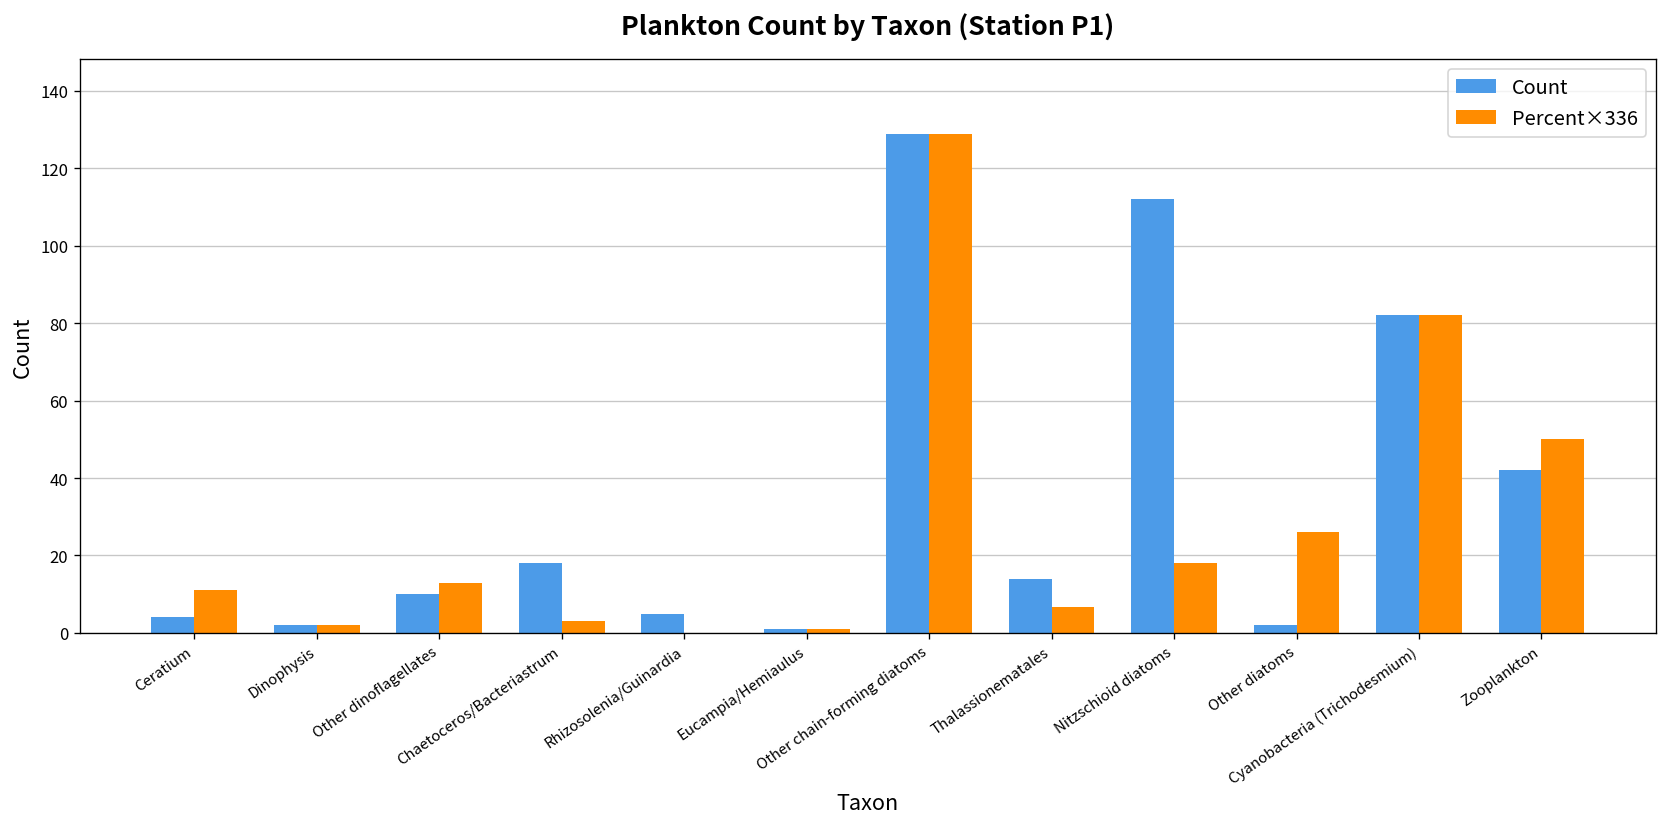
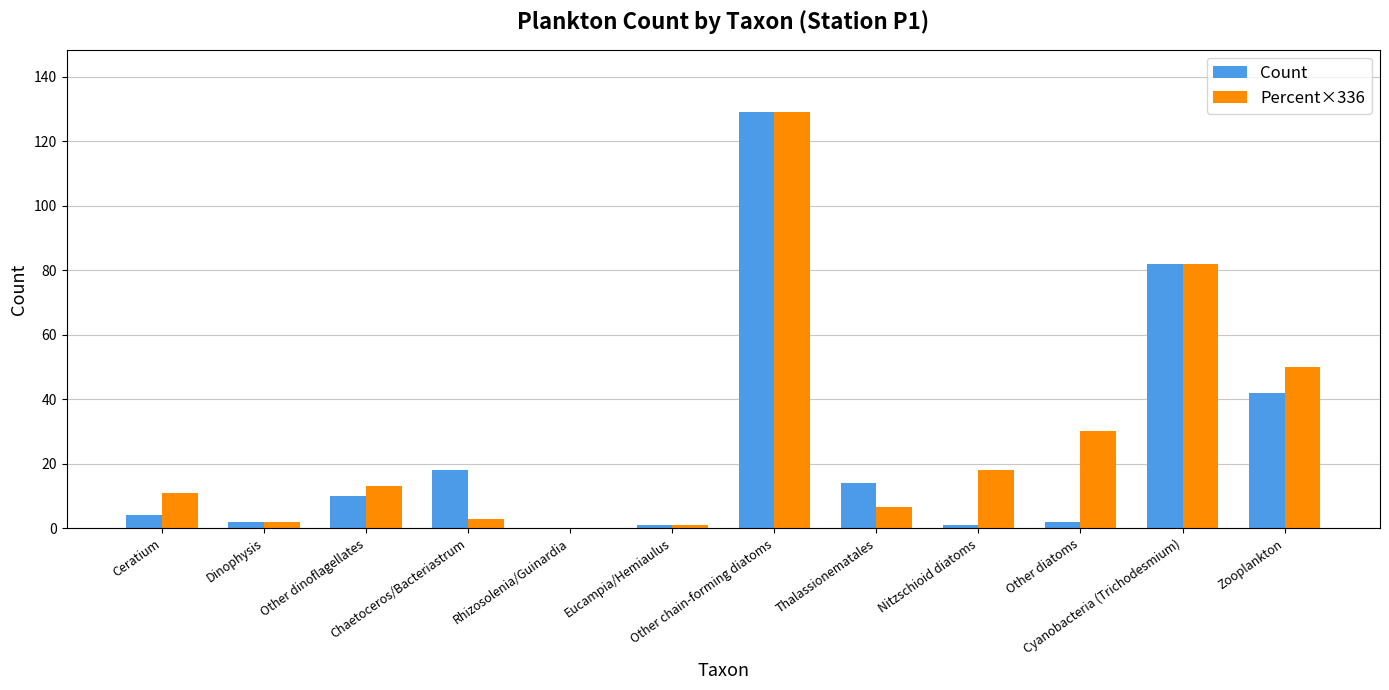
  {
    "Count": {
      "Ceratium": 4,
      "Dinophysis": 2,
      "Other dinoflagellates": 10,
      "Chaetoceros/Bacteriastrum": 18,
-     "Rhizosolenia/Guinardia": 5,
+     "Rhizosolenia/Guinardia": 0,
      "Eucampia/Hemiaulus": 1,
      "Other chain-forming diatoms": 129,
      "Thalassionematales": 14,
-     "Nitzschioid diatoms": 112,
+     "Nitzschioid diatoms": 1,
      "Other diatoms": 2,
      "Cyanobacteria (Trichodesmium)": 82,
      "Zooplankton": 42
    },
    "Percent×336": {
      "Ceratium": 11,
      "Dinophysis": 2,
      "Other dinoflagellates": 13,
      "Chaetoceros/Bacteriastrum": 3,
      "Rhizosolenia/Guinardia": 0,
      "Eucampia/Hemiaulus": 1,
      "Other chain-forming diatoms": 129,
      "Thalassionematales": 7,
      "Nitzschioid diatoms": 18,
-     "Other diatoms": 26,
+     "Other diatoms": 30,
      "Cyanobacteria (Trichodesmium)": 82,
      "Zooplankton": 50
    }
  }
